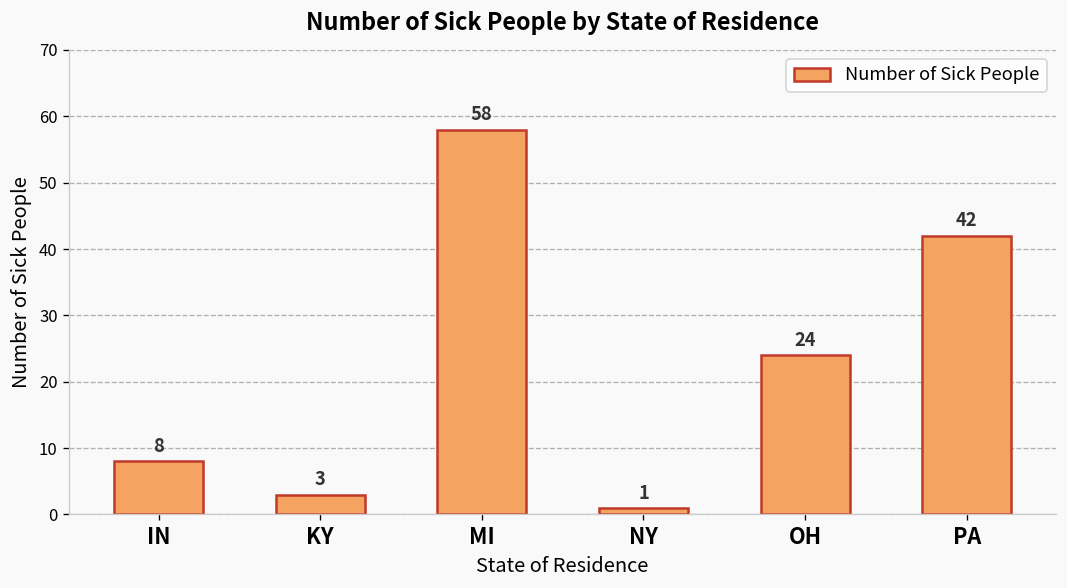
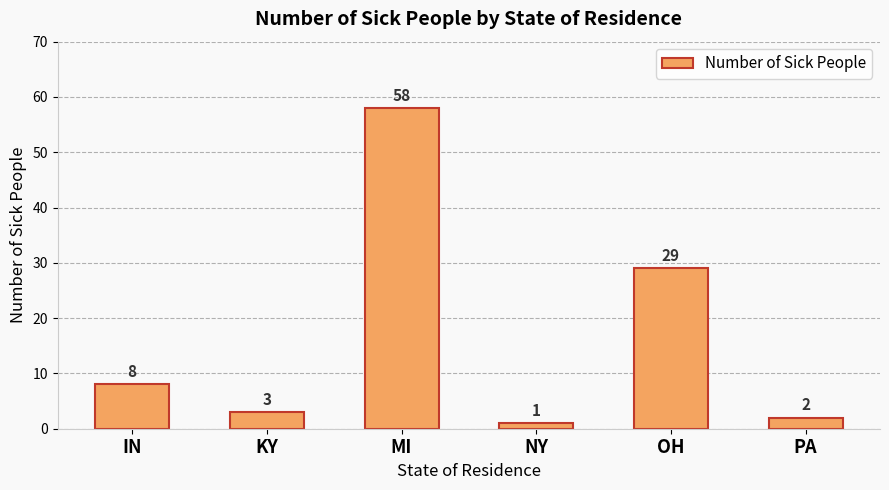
  {
    "IN": 8,
    "KY": 3,
    "MI": 58,
    "NY": 1,
-   "OH": 24,
-   "PA": 42
+   "OH": 29,
+   "PA": 2
  }
